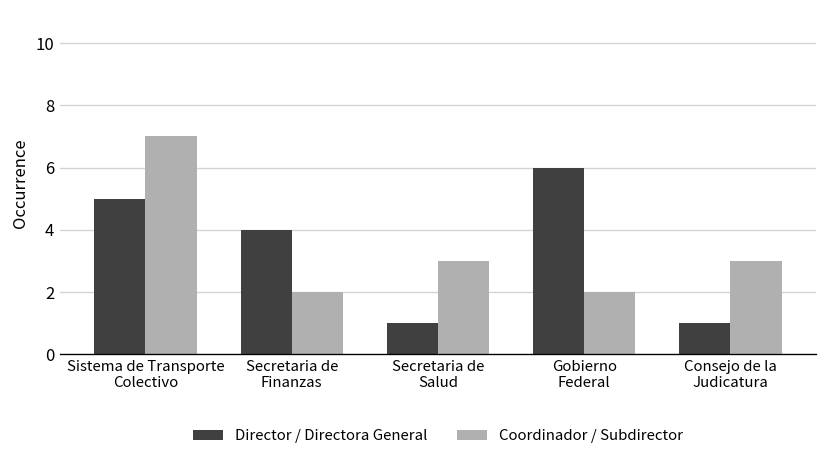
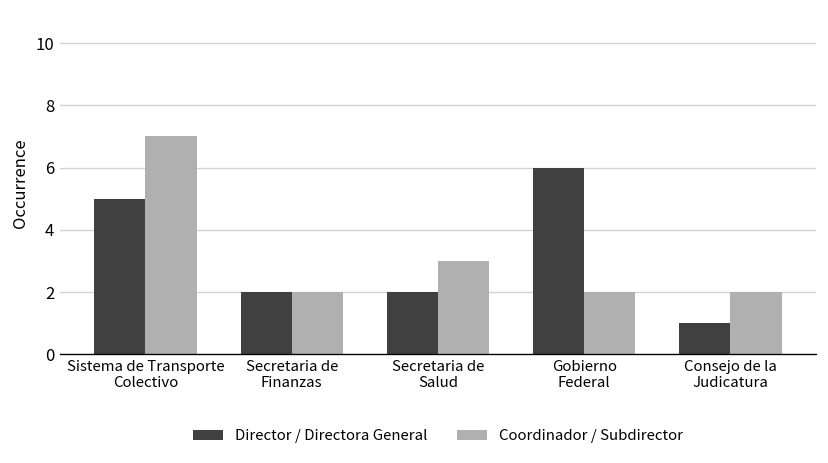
  {
    "Director / Directora General": {
      "Sistema de Transporte Colectivo": 5,
-     "Secretaria de Finanzas": 4,
-     "Secretaria de Salud": 1,
+     "Secretaria de Finanzas": 2,
+     "Secretaria de Salud": 2,
      "Gobierno Federal": 6,
      "Consejo de la Judicatura": 1
    },
    "Coordinador / Subdirector": {
      "Sistema de Transporte Colectivo": 7,
      "Secretaria de Finanzas": 2,
      "Secretaria de Salud": 3,
      "Gobierno Federal": 2,
-     "Consejo de la Judicatura": 3
+     "Consejo de la Judicatura": 2
    }
  }
